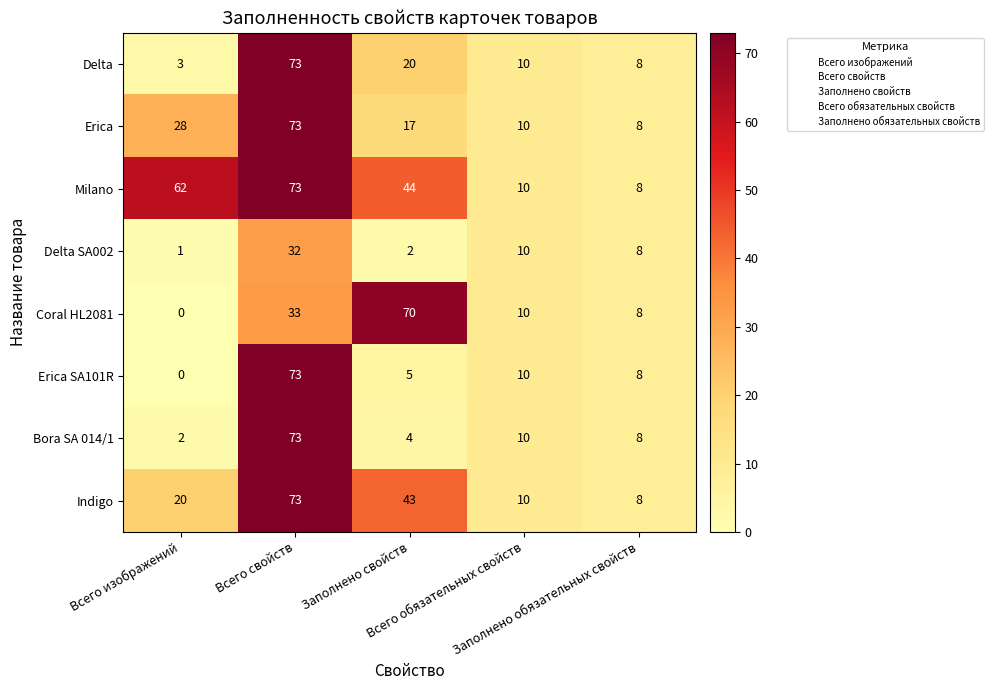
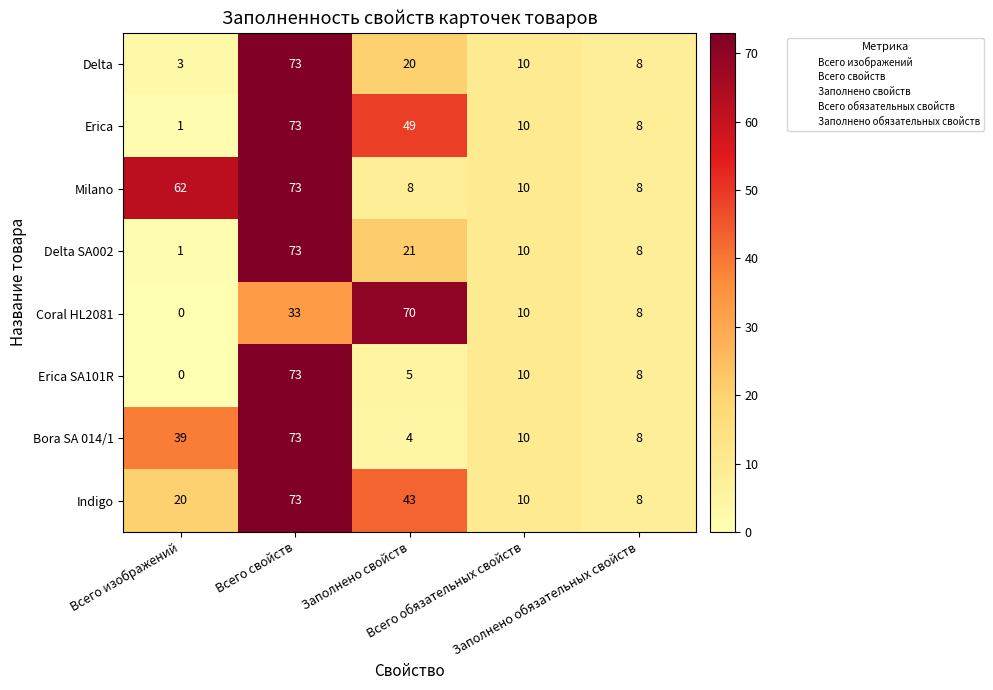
  {
    "Delta": {
      "Всего изображений": 3,
      "Всего свойств": 73,
      "Заполнено свойств": 20,
      "Всего обязательных свойств": 10,
      "Заполнено обязательных свойств": 8
    },
    "Erica": {
-     "Всего изображений": 28,
+     "Всего изображений": 1,
      "Всего свойств": 73,
-     "Заполнено свойств": 17,
+     "Заполнено свойств": 49,
      "Всего обязательных свойств": 10,
      "Заполнено обязательных свойств": 8
    },
    "Milano": {
      "Всего изображений": 62,
      "Всего свойств": 73,
-     "Заполнено свойств": 44,
+     "Заполнено свойств": 8,
      "Всего обязательных свойств": 10,
      "Заполнено обязательных свойств": 8
    },
    "Delta SA002": {
      "Всего изображений": 1,
-     "Всего свойств": 32,
-     "Заполнено свойств": 2,
+     "Всего свойств": 73,
+     "Заполнено свойств": 21,
      "Всего обязательных свойств": 10,
      "Заполнено обязательных свойств": 8
    },
    "Coral HL2081": {
      "Всего изображений": 0,
      "Всего свойств": 33,
      "Заполнено свойств": 70,
      "Всего обязательных свойств": 10,
      "Заполнено обязательных свойств": 8
    },
    "Erica SA101R": {
      "Всего изображений": 0,
      "Всего свойств": 73,
      "Заполнено свойств": 5,
      "Всего обязательных свойств": 10,
      "Заполнено обязательных свойств": 8
    },
    "Bora SA 014/1": {
-     "Всего изображений": 2,
+     "Всего изображений": 39,
      "Всего свойств": 73,
      "Заполнено свойств": 4,
      "Всего обязательных свойств": 10,
      "Заполнено обязательных свойств": 8
    },
    "Indigo": {
      "Всего изображений": 20,
      "Всего свойств": 73,
      "Заполнено свойств": 43,
      "Всего обязательных свойств": 10,
      "Заполнено обязательных свойств": 8
    }
  }
